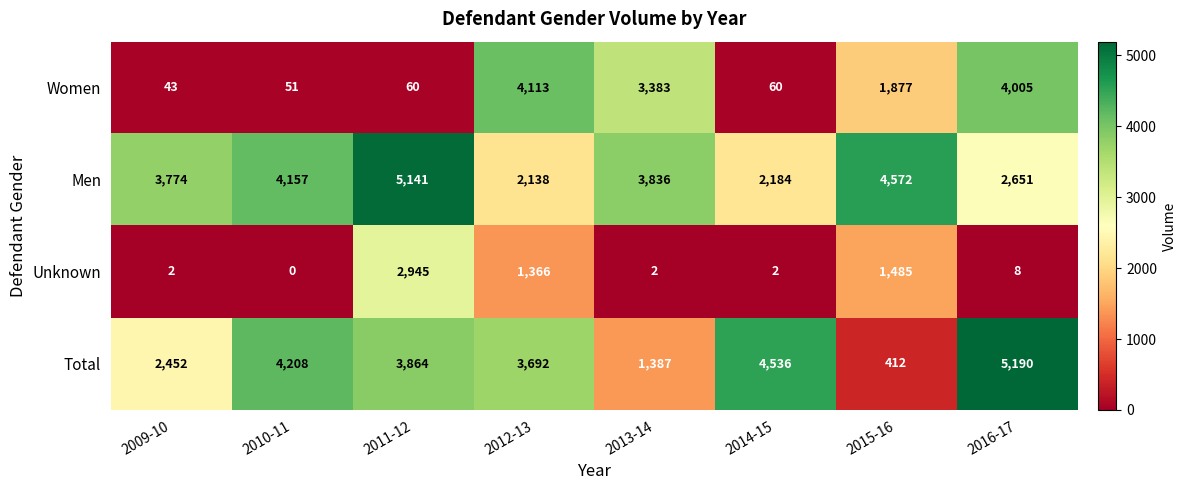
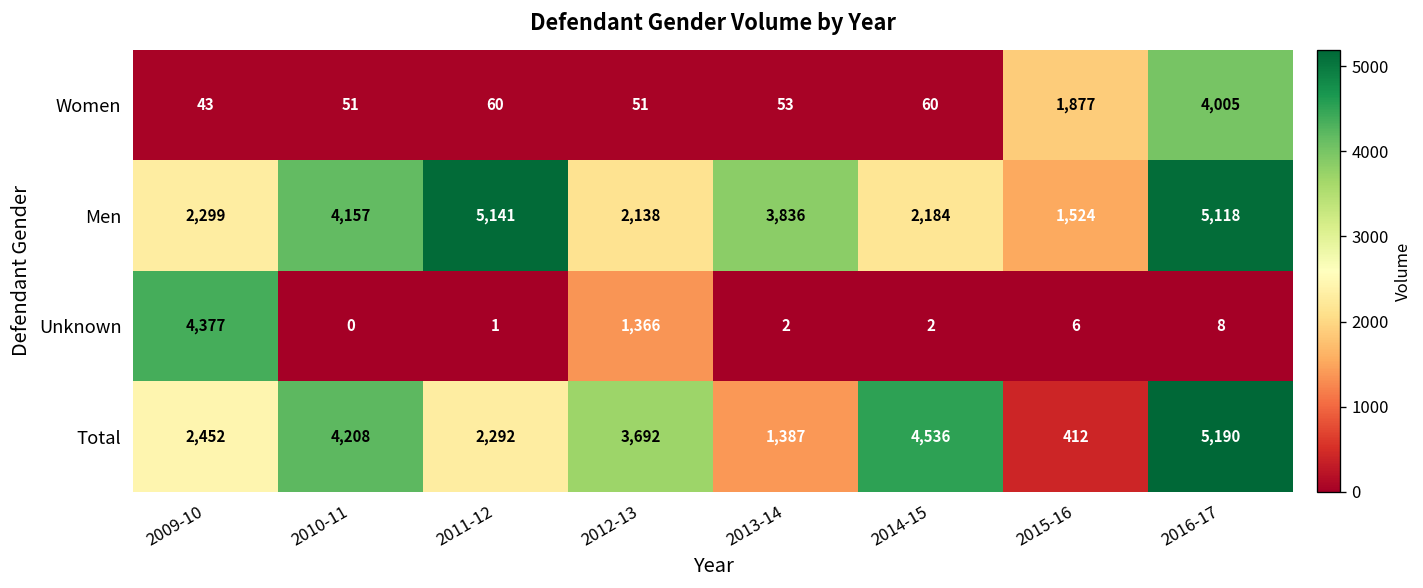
  {
    "Women": {
      "2009-10": "43",
      "2010-11": "51",
      "2011-12": "60",
-     "2012-13": "4,113",
-     "2013-14": "3,383",
+     "2012-13": "51",
+     "2013-14": "53",
      "2014-15": "60",
      "2015-16": "1,877",
      "2016-17": "4,005"
    },
    "Men": {
-     "2009-10": "3,774",
+     "2009-10": "2,299",
      "2010-11": "4,157",
      "2011-12": "5,141",
      "2012-13": "2,138",
      "2013-14": "3,836",
      "2014-15": "2,184",
-     "2015-16": "4,572",
-     "2016-17": "2,651"
+     "2015-16": "1,524",
+     "2016-17": "5,118"
    },
    "Unknown": {
-     "2009-10": "2",
+     "2009-10": "4,377",
      "2010-11": "0",
-     "2011-12": "2,945",
+     "2011-12": "1",
      "2012-13": "1,366",
      "2013-14": "2",
      "2014-15": "2",
-     "2015-16": "1,485",
+     "2015-16": "6",
      "2016-17": "8"
    },
    "Total": {
      "2009-10": "2,452",
      "2010-11": "4,208",
-     "2011-12": "3,864",
+     "2011-12": "2,292",
      "2012-13": "3,692",
      "2013-14": "1,387",
      "2014-15": "4,536",
      "2015-16": "412",
      "2016-17": "5,190"
    }
  }
